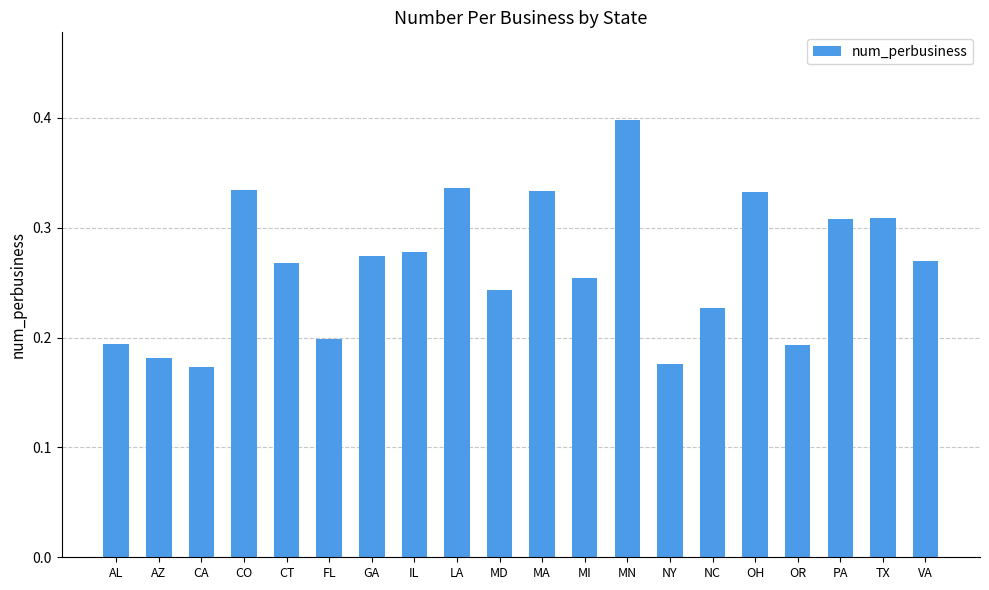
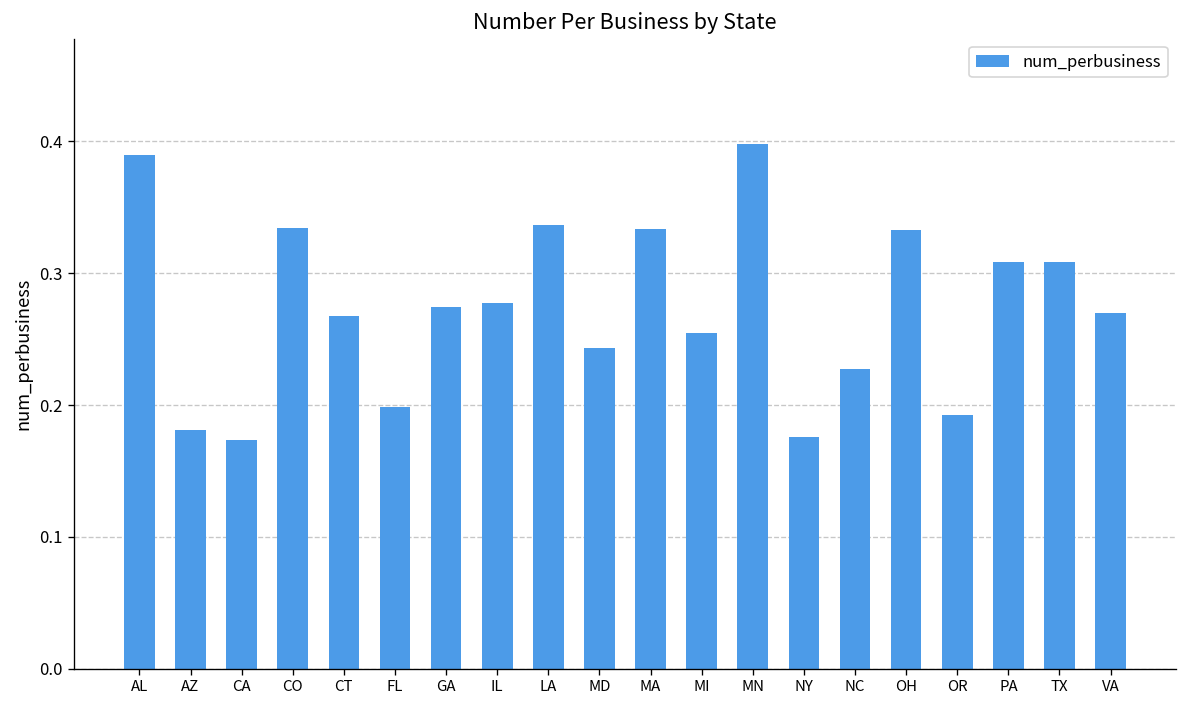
  {
-   "AL": 0.194,
+   "AL": 0.389,
    "AZ": 0.181,
    "CA": 0.173,
    "CO": 0.335,
    "CT": 0.267,
    "FL": 0.198,
    "GA": 0.274,
    "IL": 0.278,
    "LA": 0.337,
    "MD": 0.244,
    "MA": 0.334,
    "MI": 0.254,
    "MN": 0.398,
    "NY": 0.176,
    "NC": 0.227,
    "OH": 0.333,
    "OR": 0.193,
    "PA": 0.308,
    "TX": 0.309,
    "VA": 0.270
  }
